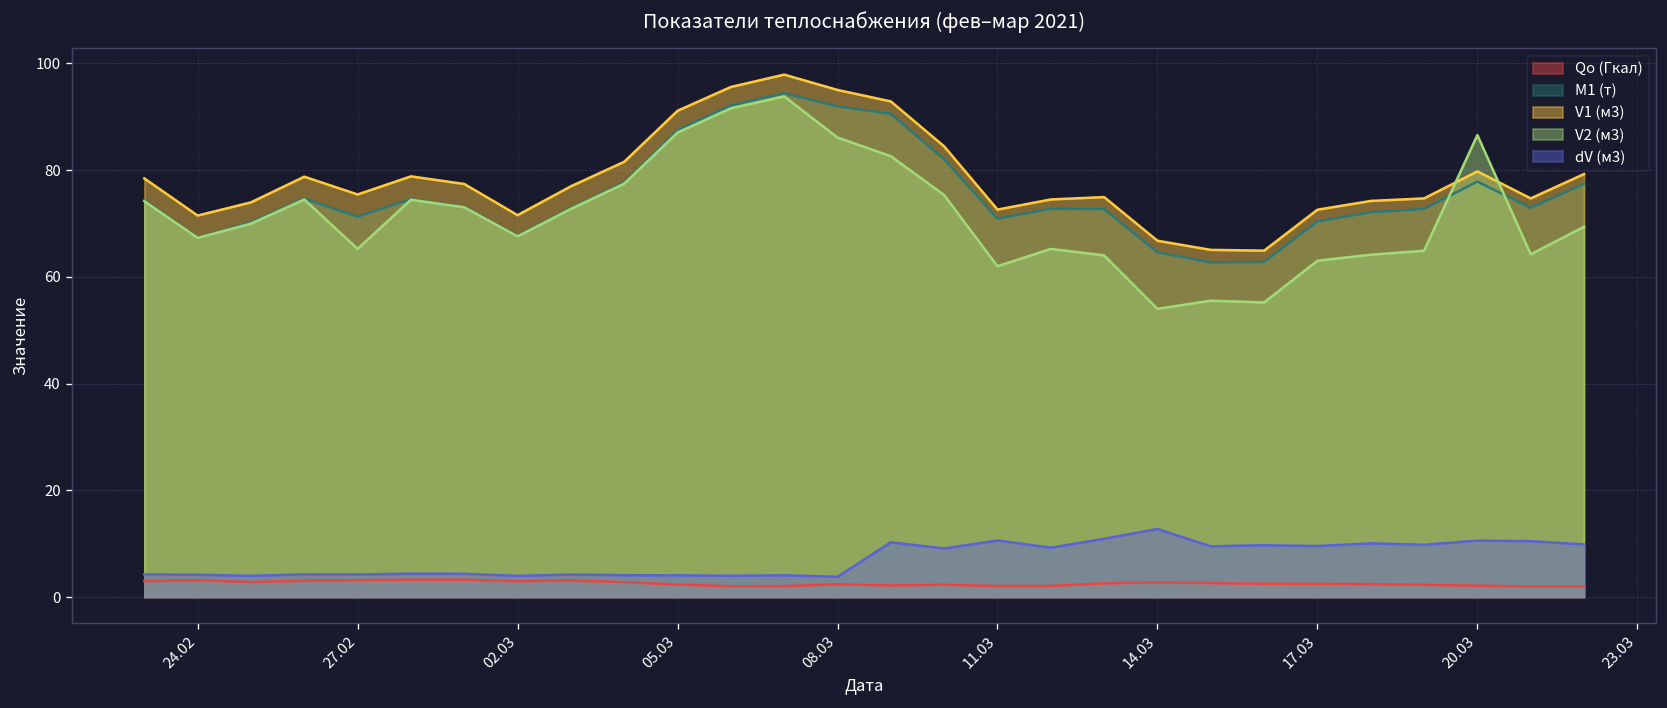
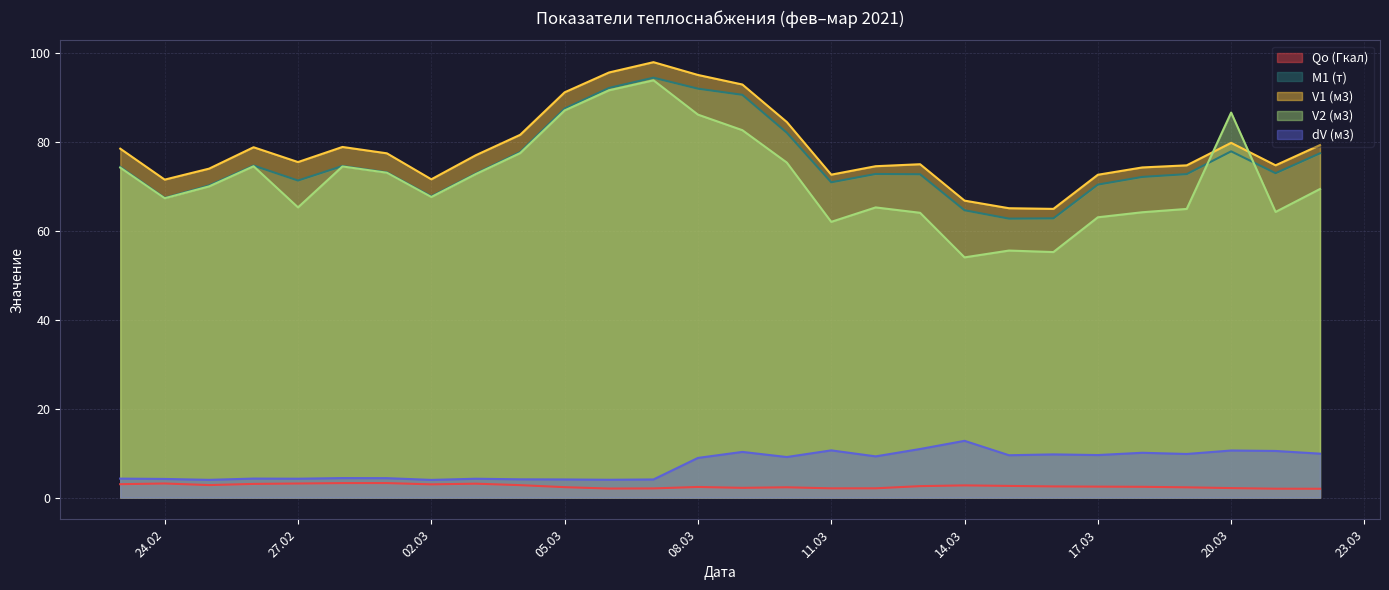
  {
    "Qo (Гкал)": {
      "24.02": 3,
      "27.02": 3,
      "02.03": 3,
      "05.03": 2,
      "08.03": 2,
      "11.03": 2,
      "14.03": 3,
      "17.03": 2,
      "20.03": 2
    },
    "M1 (т)": {
      "27.02": 71,
      "08.03": 92,
      "11.03": 71,
      "14.03": 65,
      "17.03": 70,
      "20.03": 78
    },
    "V1 (м3)": {
      "24.02": 72,
      "27.02": 75,
      "02.03": 72,
      "05.03": 91,
      "08.03": 95,
      "11.03": 73,
      "14.03": 67,
      "17.03": 73,
      "20.03": 80
    },
    "V2 (м3)": {
      "27.02": 65,
      "08.03": 86,
      "11.03": 62,
      "14.03": 54,
      "17.03": 63,
      "20.03": 87
    },
    "dV (м3)": {
      "24.02": 4,
      "27.02": 4,
      "02.03": 4,
      "05.03": 4,
-     "08.03": 4,
+     "08.03": 9,
      "11.03": 11,
      "14.03": 13,
      "17.03": 10,
      "20.03": 11
    }
  }
